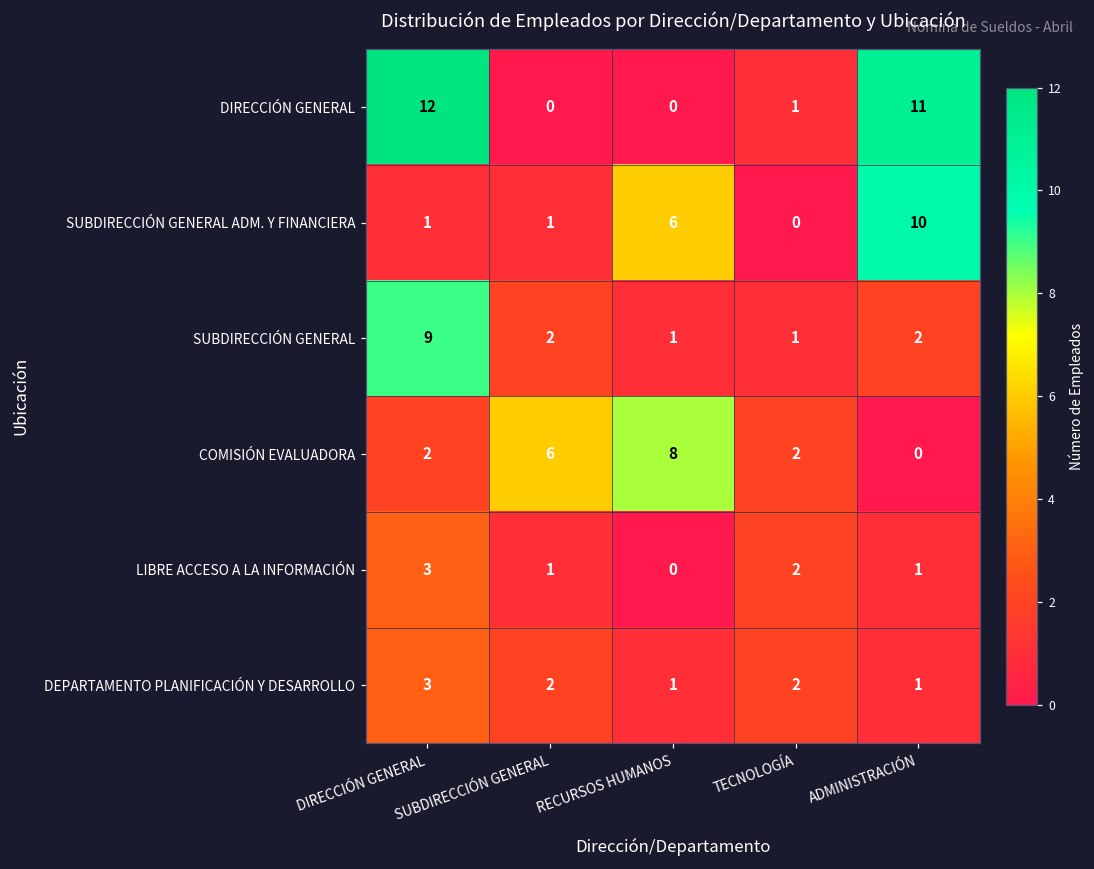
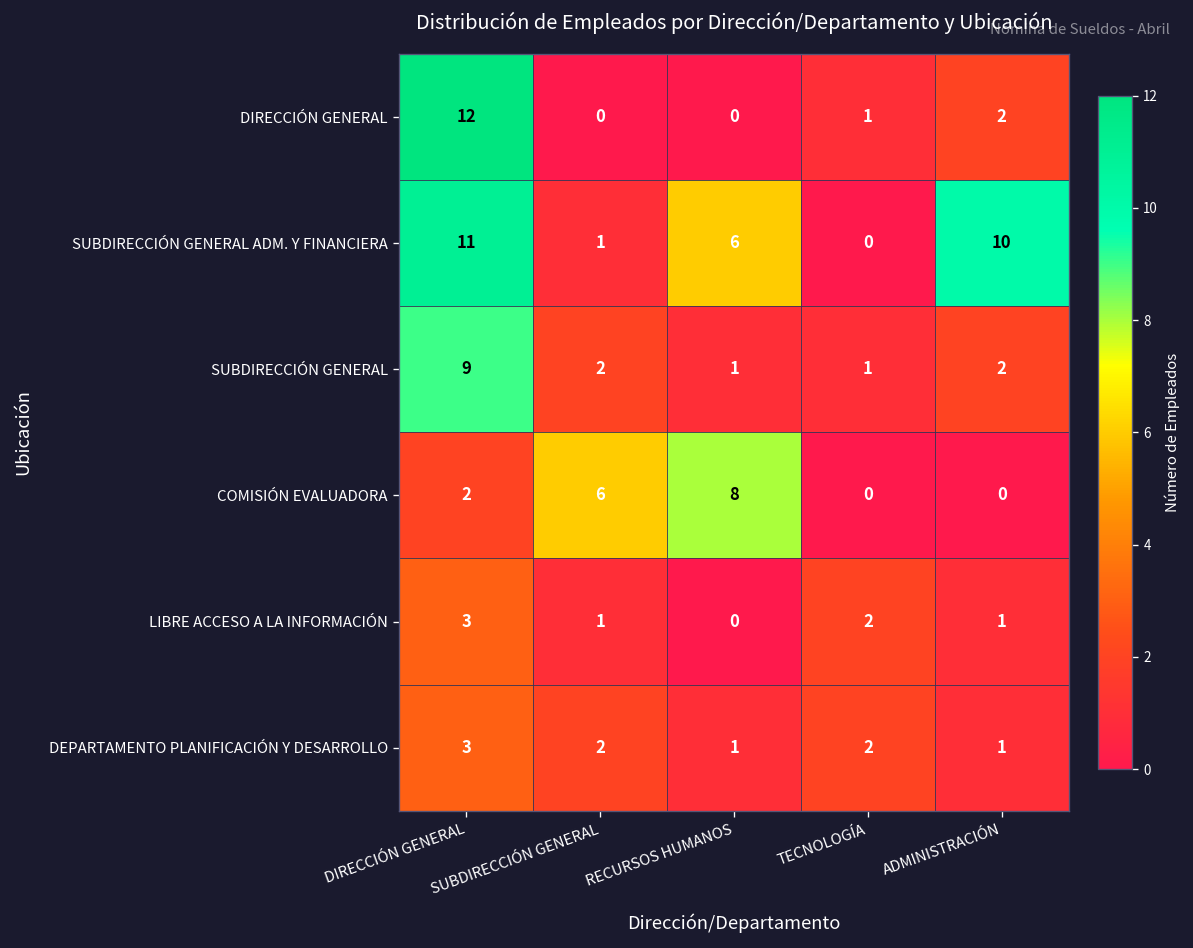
  {
    "DIRECCIÓN GENERAL": {
      "DIRECCIÓN GENERAL": 12,
      "SUBDIRECCIÓN GENERAL": 0,
      "RECURSOS HUMANOS": 0,
      "TECNOLOGÍA": 1,
-     "ADMINISTRACIÓN": 11
+     "ADMINISTRACIÓN": 2
    },
    "SUBDIRECCIÓN GENERAL ADM. Y FINANCIERA": {
-     "DIRECCIÓN GENERAL": 1,
+     "DIRECCIÓN GENERAL": 11,
      "SUBDIRECCIÓN GENERAL": 1,
      "RECURSOS HUMANOS": 6,
      "TECNOLOGÍA": 0,
      "ADMINISTRACIÓN": 10
    },
    "SUBDIRECCIÓN GENERAL": {
      "DIRECCIÓN GENERAL": 9,
      "SUBDIRECCIÓN GENERAL": 2,
      "RECURSOS HUMANOS": 1,
      "TECNOLOGÍA": 1,
      "ADMINISTRACIÓN": 2
    },
    "COMISIÓN EVALUADORA": {
      "DIRECCIÓN GENERAL": 2,
      "SUBDIRECCIÓN GENERAL": 6,
      "RECURSOS HUMANOS": 8,
-     "TECNOLOGÍA": 2,
+     "TECNOLOGÍA": 0,
      "ADMINISTRACIÓN": 0
    },
    "LIBRE ACCESO A LA INFORMACIÓN": {
      "DIRECCIÓN GENERAL": 3,
      "SUBDIRECCIÓN GENERAL": 1,
      "RECURSOS HUMANOS": 0,
      "TECNOLOGÍA": 2,
      "ADMINISTRACIÓN": 1
    },
    "DEPARTAMENTO PLANIFICACIÓN Y DESARROLLO": {
      "DIRECCIÓN GENERAL": 3,
      "SUBDIRECCIÓN GENERAL": 2,
      "RECURSOS HUMANOS": 1,
      "TECNOLOGÍA": 2,
      "ADMINISTRACIÓN": 1
    }
  }
